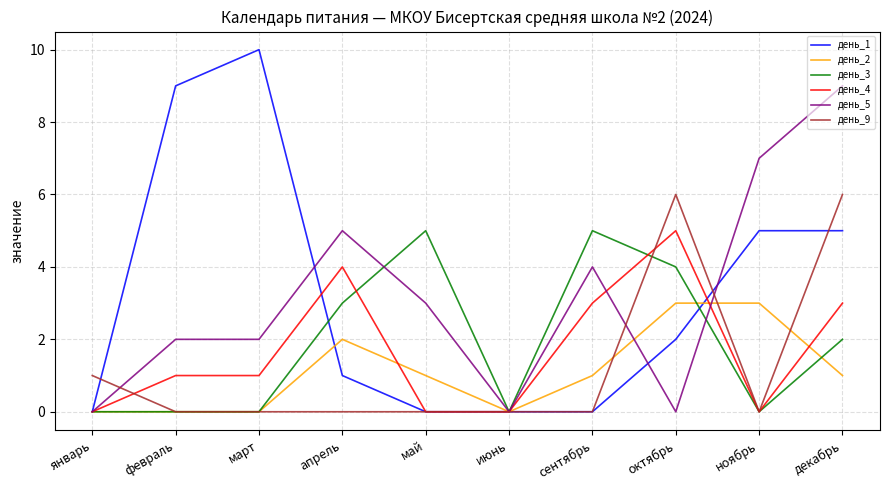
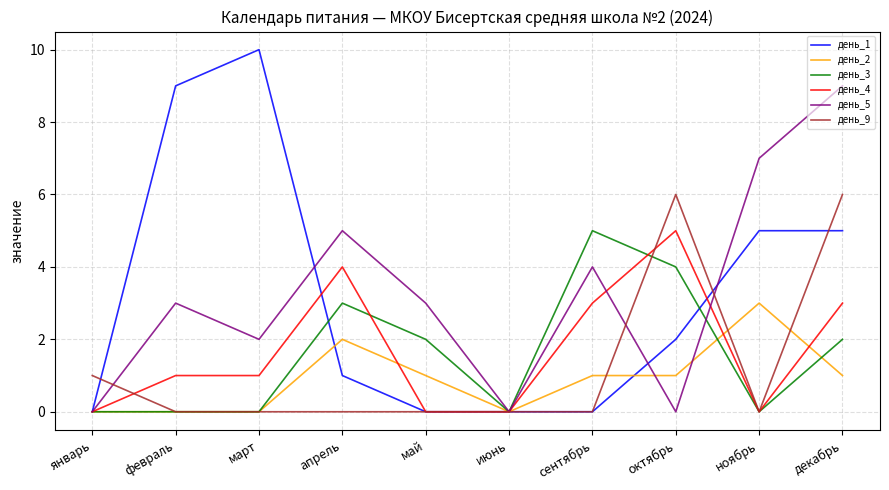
  {
    "день_1": {
      "февраль": 9,
      "март": 10,
      "апрель": 1,
      "октябрь": 2,
      "ноябрь": 5,
      "декабрь": 5
    },
    "день_2": {
      "апрель": 2,
      "май": 1,
      "сентябрь": 1,
-     "октябрь": 3,
+     "октябрь": 1,
      "ноябрь": 3,
      "декабрь": 1
    },
    "день_3": {
      "апрель": 3,
-     "май": 5,
+     "май": 2,
      "сентябрь": 5,
      "октябрь": 4,
      "декабрь": 2
    },
    "день_4": {
      "февраль": 1,
      "март": 1,
      "апрель": 4,
      "сентябрь": 3,
      "октябрь": 5,
      "декабрь": 3
    },
    "день_5": {
-     "февраль": 2,
+     "февраль": 3,
      "март": 2,
      "апрель": 5,
      "май": 3,
      "сентябрь": 4,
      "октябрь": 0,
      "ноябрь": 7
    },
    "день_9": {
      "январь": 1,
      "апрель": 0,
      "октябрь": 6,
      "декабрь": 6
    }
  }
